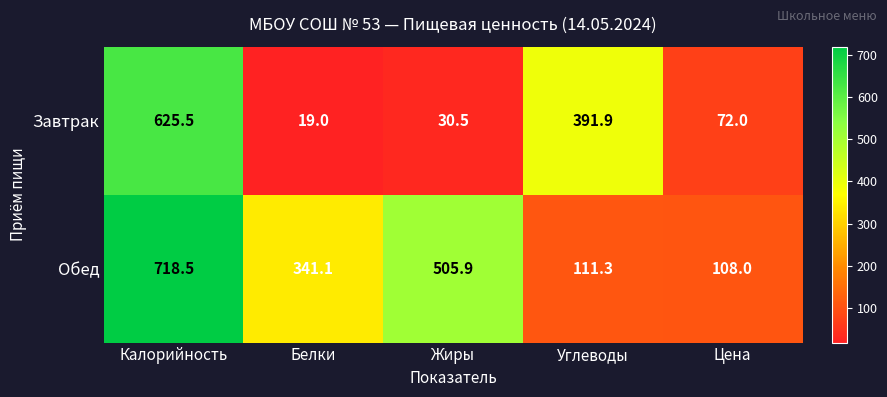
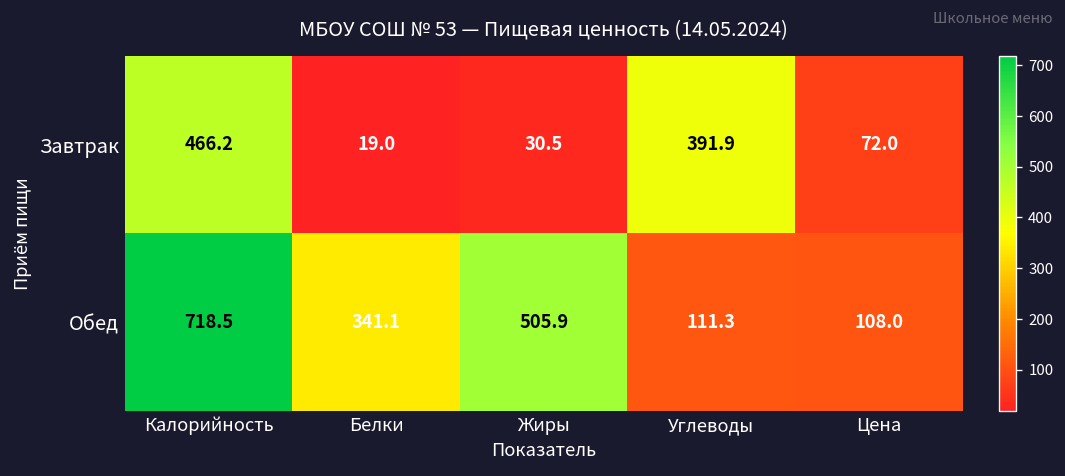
  {
    "Завтрак": {
-     "Калорийность": 625.5,
+     "Калорийность": 466.2,
      "Белки": 19.0,
      "Жиры": 30.5,
      "Углеводы": 391.9,
      "Цена": 72.0
    },
    "Обед": {
      "Калорийность": 718.5,
      "Белки": 341.1,
      "Жиры": 505.9,
      "Углеводы": 111.3,
      "Цена": 108.0
    }
  }
